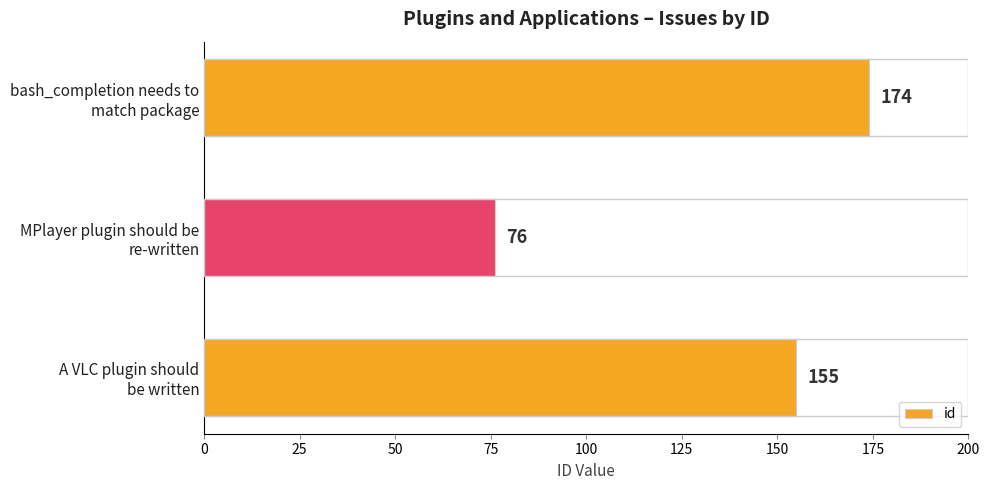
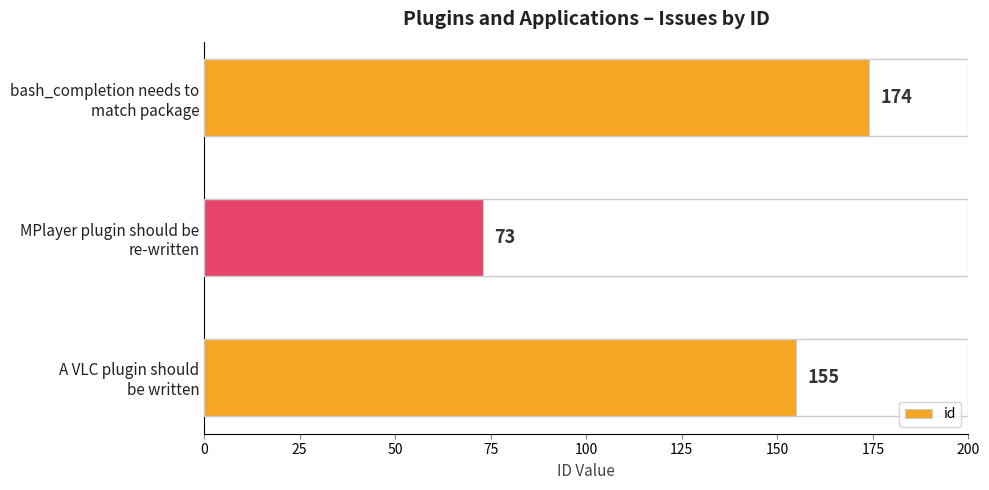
  {
    "bash_completion needs to match package": 174,
-   "MPlayer plugin should be re-written": 76,
+   "MPlayer plugin should be re-written": 73,
    "A VLC plugin should be written": 155
  }
